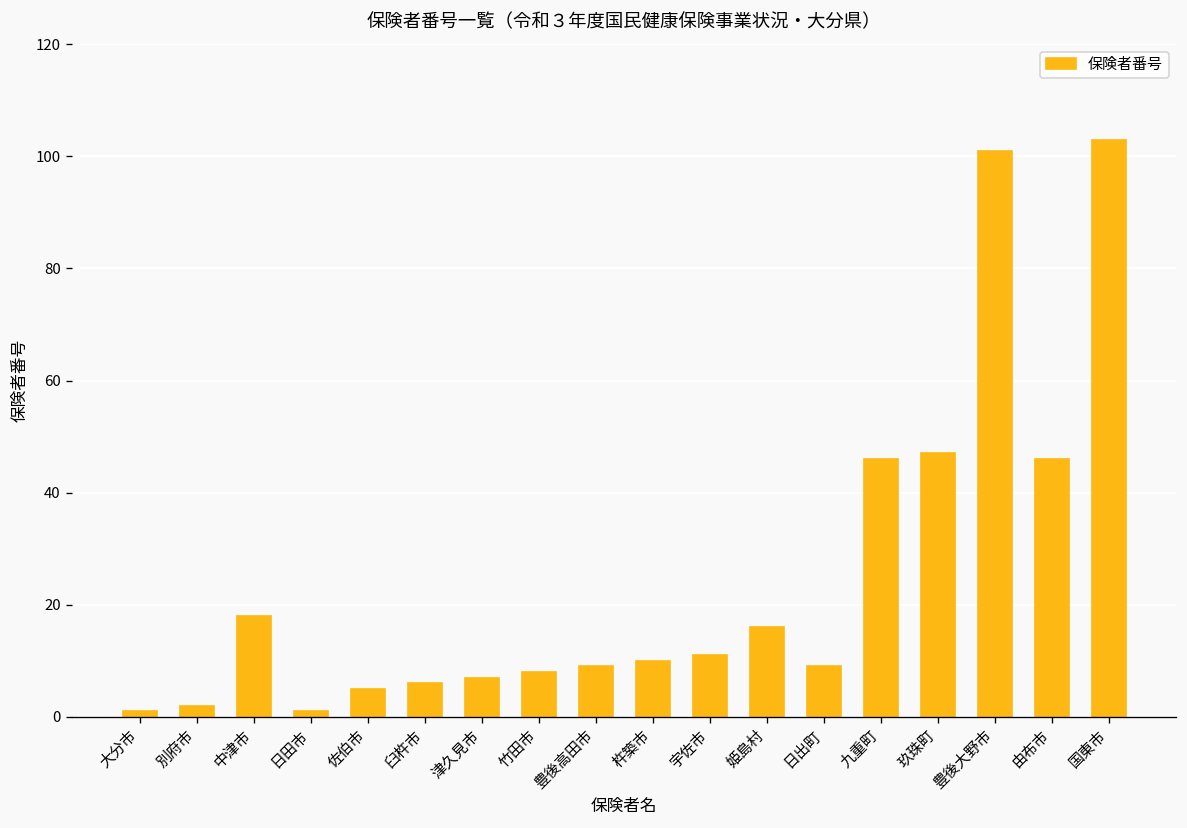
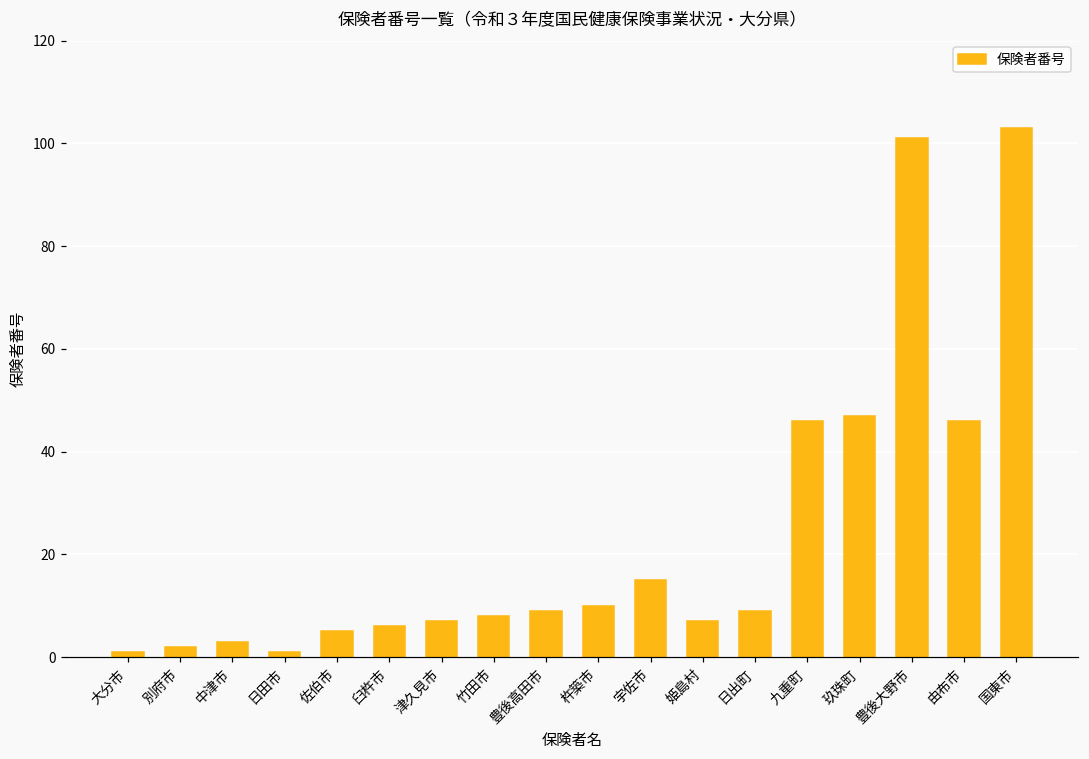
  {
    "大分市": 1,
    "別府市": 2,
-   "中津市": 18,
+   "中津市": 3,
    "日田市": 1,
    "佐伯市": 5,
    "臼杵市": 6,
    "津久見市": 7,
    "竹田市": 8,
    "豊後高田市": 9,
    "杵築市": 10,
-   "宇佐市": 11,
-   "姫島村": 16,
+   "宇佐市": 15,
+   "姫島村": 7,
    "日出町": 9,
    "九重町": 46,
    "玖珠町": 47,
    "豊後大野市": 101,
    "由布市": 46,
    "国東市": 103
  }
